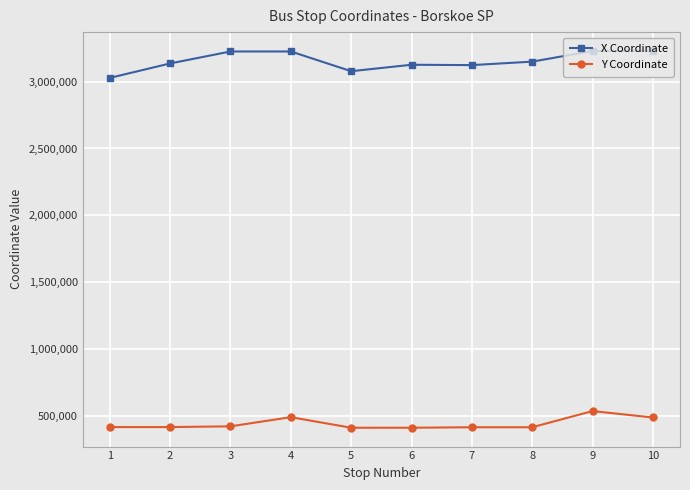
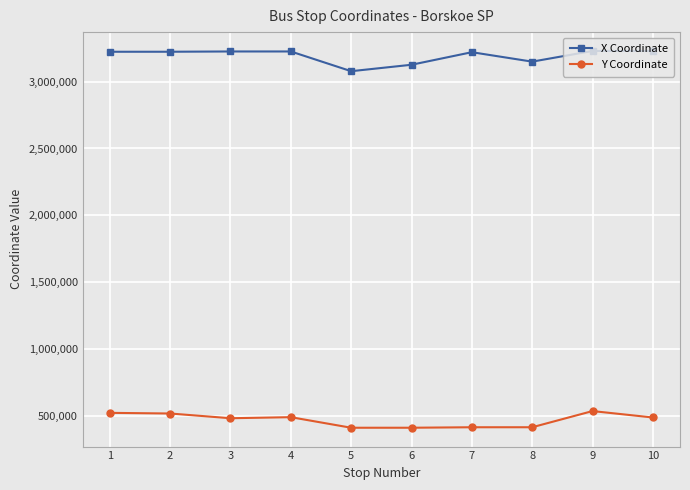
  {
    "X Coordinate": {
-     "1": "3,030,000",
-     "2": "3,140,000",
+     "1": "3,220,000",
+     "2": "3,220,000",
      "3": "3,230,000",
      "4": "3,230,000",
      "5": "3,080,000",
      "6": "3,130,000",
-     "7": "3,120,000",
+     "7": "3,220,000",
      "8": "3,150,000"
    },
    "Y Coordinate": {
-     "1": "420,000",
-     "2": "420,000",
-     "3": "420,000",
+     "1": "520,000",
+     "2": "520,000",
+     "3": "480,000",
      "4": "490,000",
      "5": "410,000",
      "6": "410,000",
      "7": "420,000",
      "8": "420,000",
      "9": "540,000",
      "10": "490,000"
    }
  }
